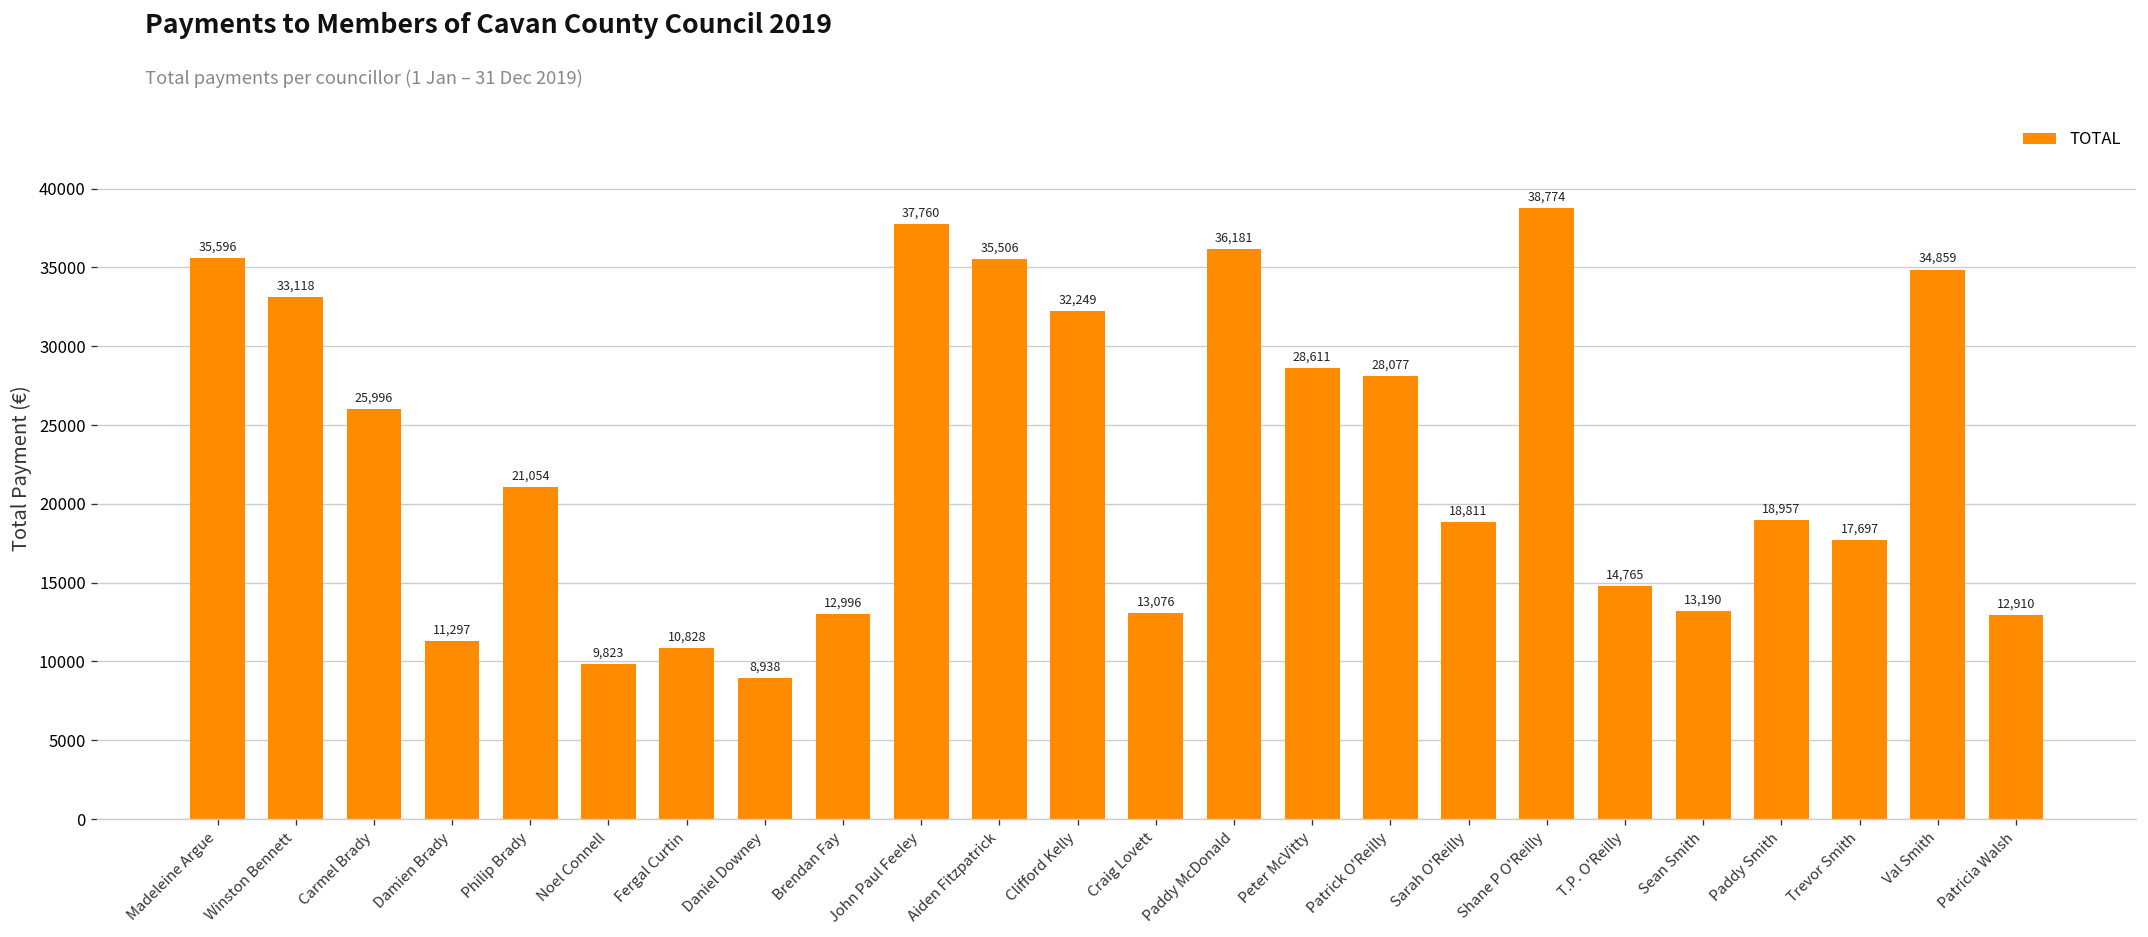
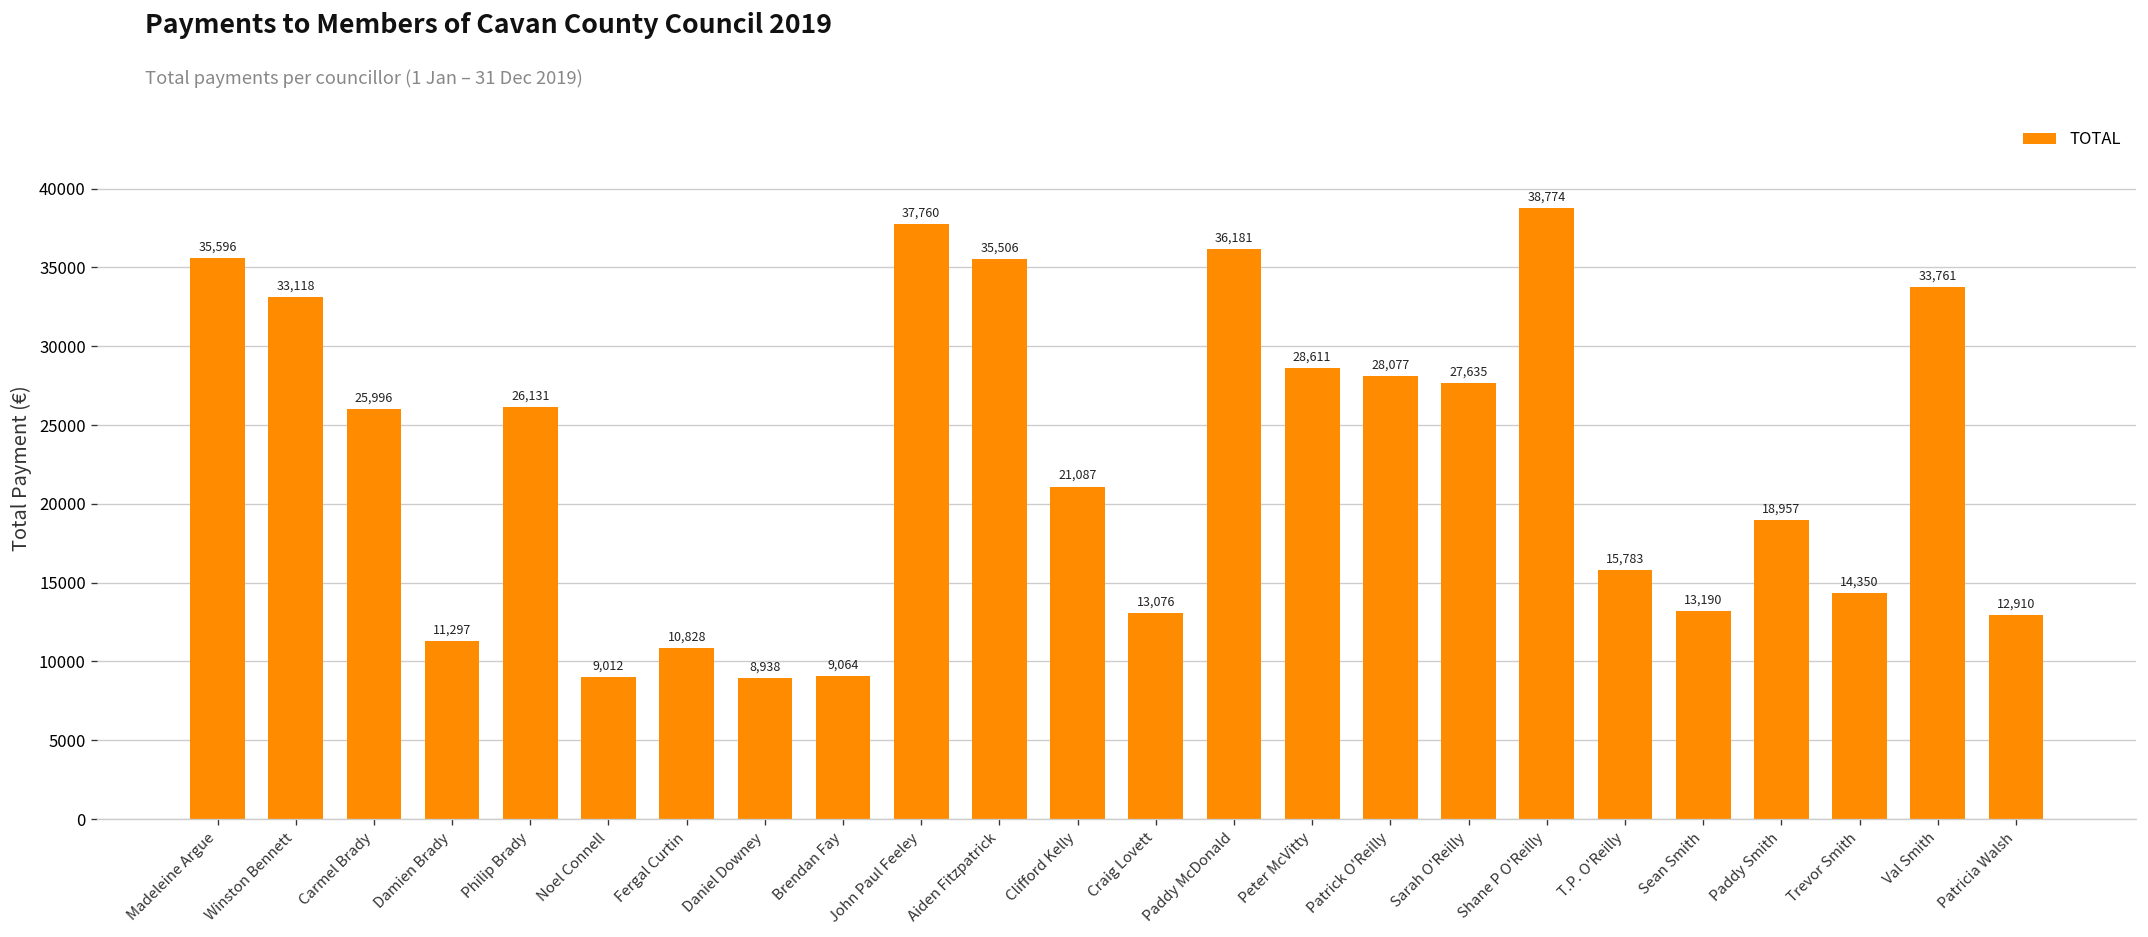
  {
    "Madeleine Argue": "35,596",
    "Winston Bennett": "33,118",
    "Carmel Brady": "25,996",
    "Damien Brady": "11,297",
-   "Philip Brady": "21,054",
-   "Noel Connell": "9,823",
+   "Philip Brady": "26,131",
+   "Noel Connell": "9,012",
    "Fergal Curtin": "10,828",
    "Daniel Downey": "8,938",
-   "Brendan Fay": "12,996",
+   "Brendan Fay": "9,064",
    "John Paul Feeley": "37,760",
    "Aiden Fitzpatrick": "35,506",
-   "Clifford Kelly": "32,249",
+   "Clifford Kelly": "21,087",
    "Craig Lovett": "13,076",
    "Paddy McDonald": "36,181",
    "Peter McVitty": "28,611",
    "Patrick O'Reilly": "28,077",
-   "Sarah O'Reilly": "18,811",
+   "Sarah O'Reilly": "27,635",
    "Shane P O'Reilly": "38,774",
-   "T.P. O'Reilly": "14,765",
+   "T.P. O'Reilly": "15,783",
    "Sean Smith": "13,190",
    "Paddy Smith": "18,957",
-   "Trevor Smith": "17,697",
-   "Val Smith": "34,859",
+   "Trevor Smith": "14,350",
+   "Val Smith": "33,761",
    "Patricia Walsh": "12,910"
  }
